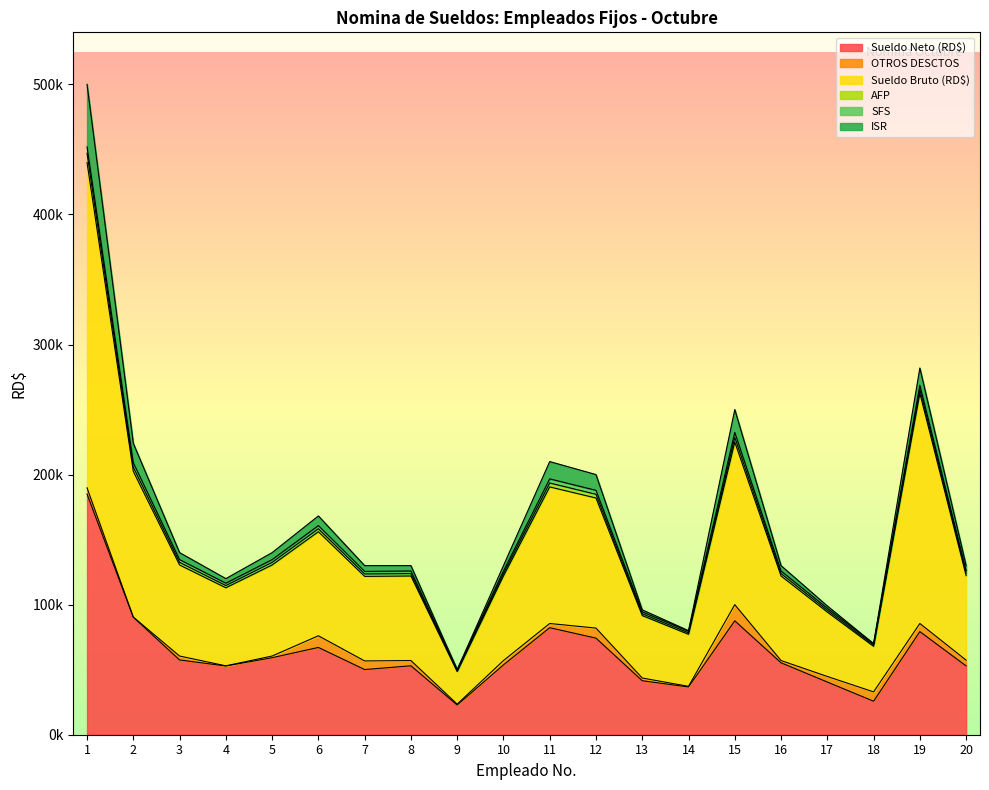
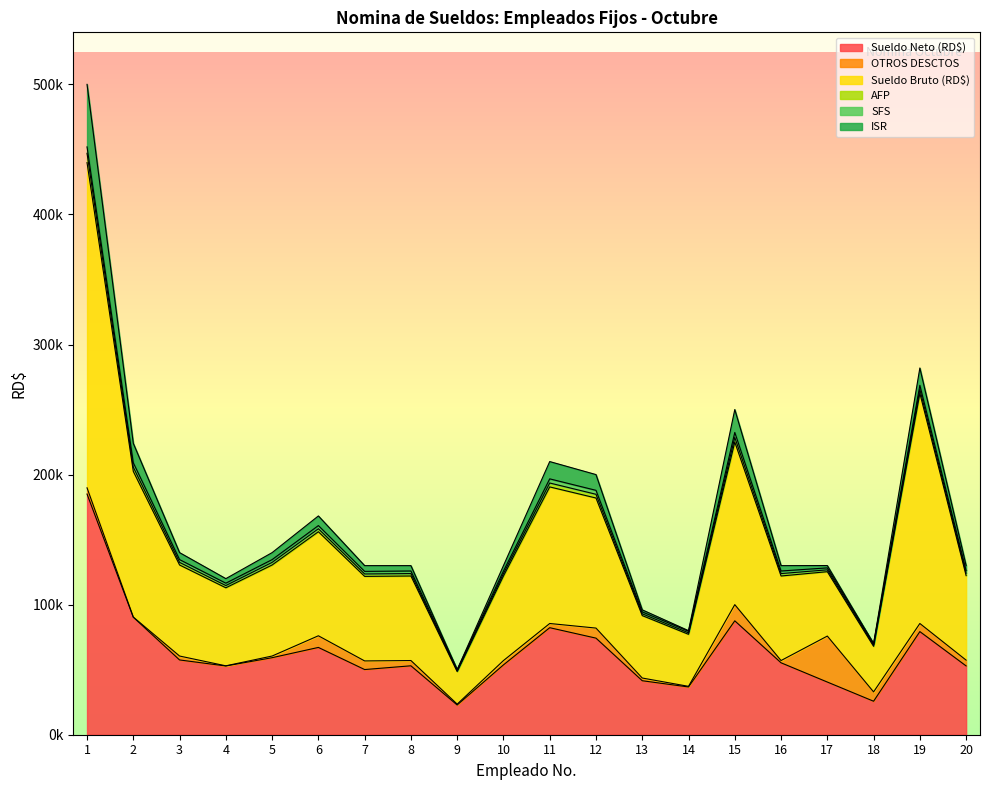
  {
    "Sueldo Neto (RD$)": {
      "1": 185000,
      "3": 57000,
      "6": 67000,
      "7": 50000,
      "8": 53000,
      "10": 54000,
      "11": 82000,
      "12": 74000,
      "13": 42000,
      "15": 88000,
      "17": 40000,
      "18": 26000,
      "19": 79000,
      "20": 53000
    },
    "OTROS DESCTOS": {
      "1": 5000,
      "3": 3000,
      "6": 9000,
      "7": 7000,
      "8": 4000,
      "10": 3000,
      "11": 3000,
      "12": 8000,
      "13": 2000,
      "15": 12000,
-     "17": 4000,
+     "17": 35000,
      "18": 7000,
      "19": 6000,
      "20": 4000
    },
    "Sueldo Bruto (RD$)": {
      "1": 250000,
      "2": 112000,
      "3": 70000,
      "5": 70000,
      "6": 80000,
      "11": 105000,
      "12": 100000,
      "15": 125000,
      "19": 177000
    },
    "AFP": {
      "1": 7000,
      "2": 3000,
      "3": 2000,
      "5": 2000,
      "6": 2000,
      "11": 3000,
      "12": 3000,
      "15": 4000,
      "19": 3000
    },
    "SFS": {
      "1": 5000,
      "2": 3000,
      "3": 2000,
      "5": 2000,
      "6": 2000,
      "7": 2000,
      "8": 2000,
      "10": 2000,
      "11": 3000,
      "12": 3000,
      "15": 4000,
      "16": 2000,
      "19": 3000,
      "20": 2000
    },
    "ISR": {
      "1": 48000,
      "2": 15000,
      "3": 5000,
      "4": 3000,
      "5": 5000,
      "6": 7000,
      "7": 4000,
      "8": 4000,
      "10": 4000,
      "11": 13000,
      "12": 12000,
      "15": 18000,
      "16": 4000,
      "19": 13000,
      "20": 4000
    }
  }
